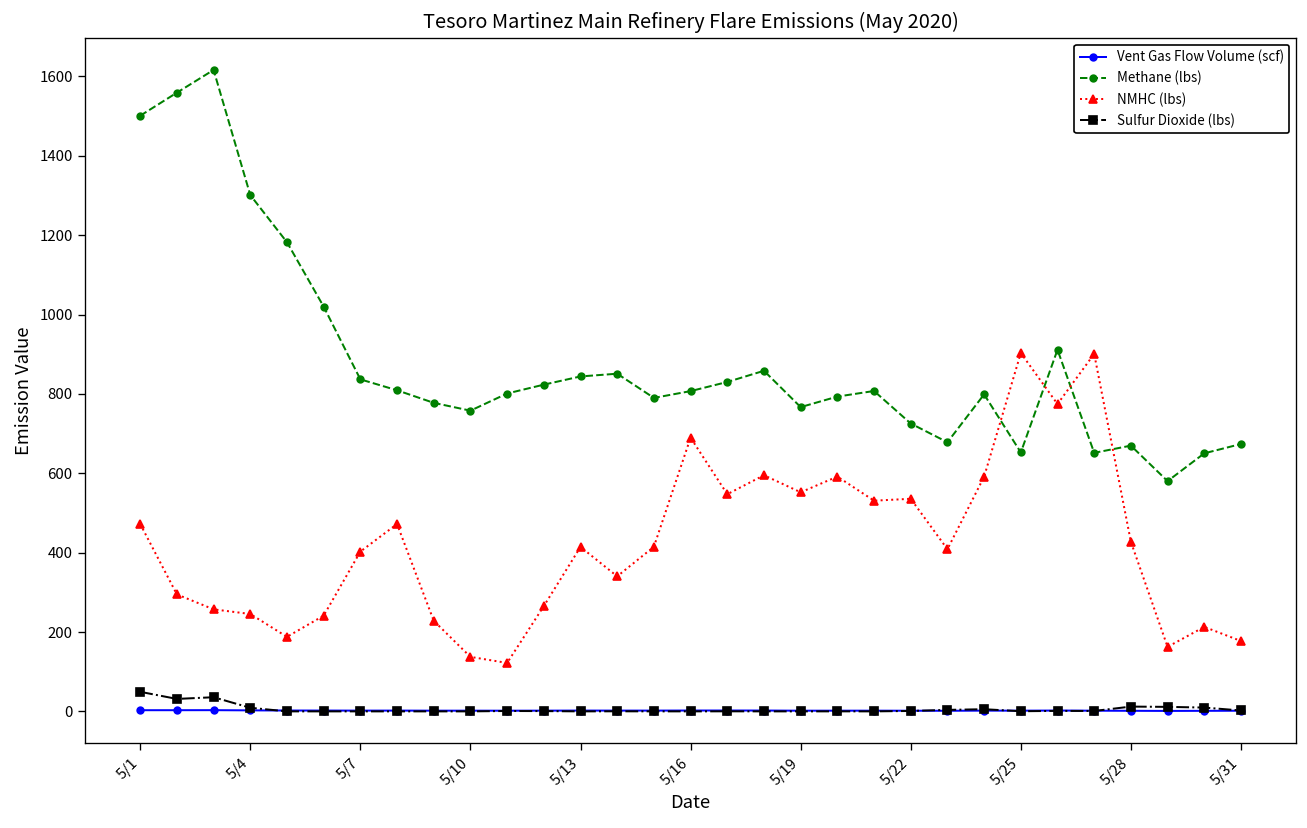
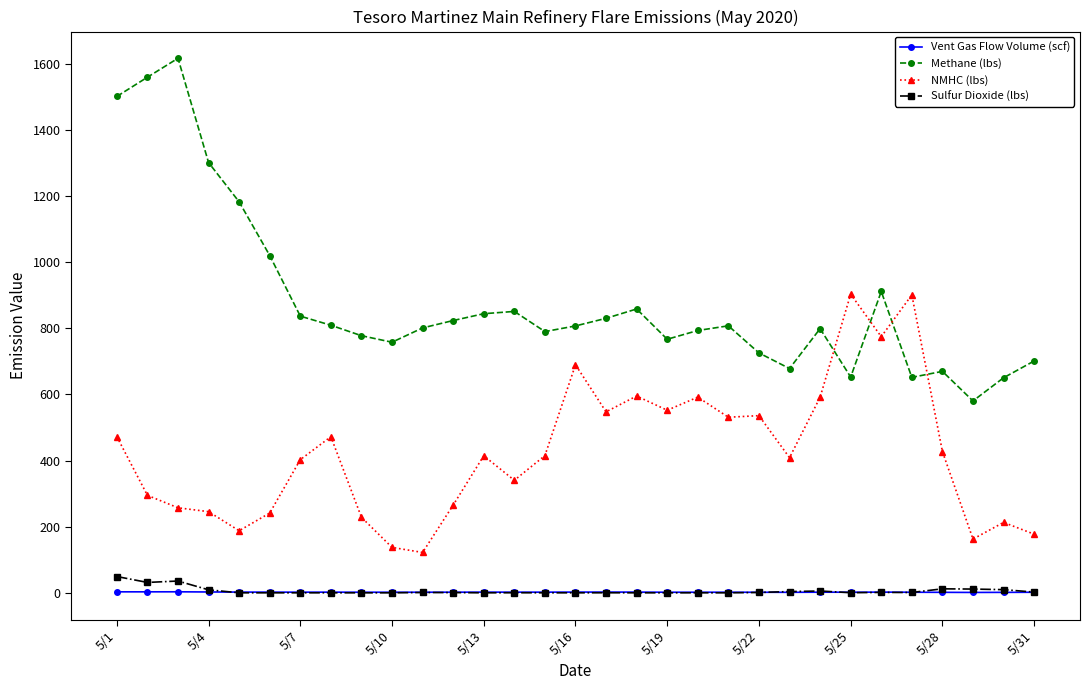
  {
    "Vent Gas Flow Volume (scf)": {
      "5/1": 0,
      "5/28": 0
    },
    "Methane (lbs)": {
      "5/1": 1500,
      "5/4": 1300,
      "5/7": 840,
      "5/10": 760,
      "5/13": 840,
      "5/16": 810,
      "5/19": 770,
      "5/22": 730,
      "5/25": 650,
      "5/28": 670,
-     "5/31": 670
+     "5/31": 700
    },
    "NMHC (lbs)": {
      "5/1": 470,
      "5/4": 250,
      "5/7": 400,
      "5/10": 140,
      "5/13": 410,
      "5/16": 690,
      "5/19": 550,
      "5/22": 540,
      "5/25": 900,
      "5/28": 430,
      "5/31": 180
    },
    "Sulfur Dioxide (lbs)": {
      "5/1": 50,
      "5/28": 10
    }
  }
